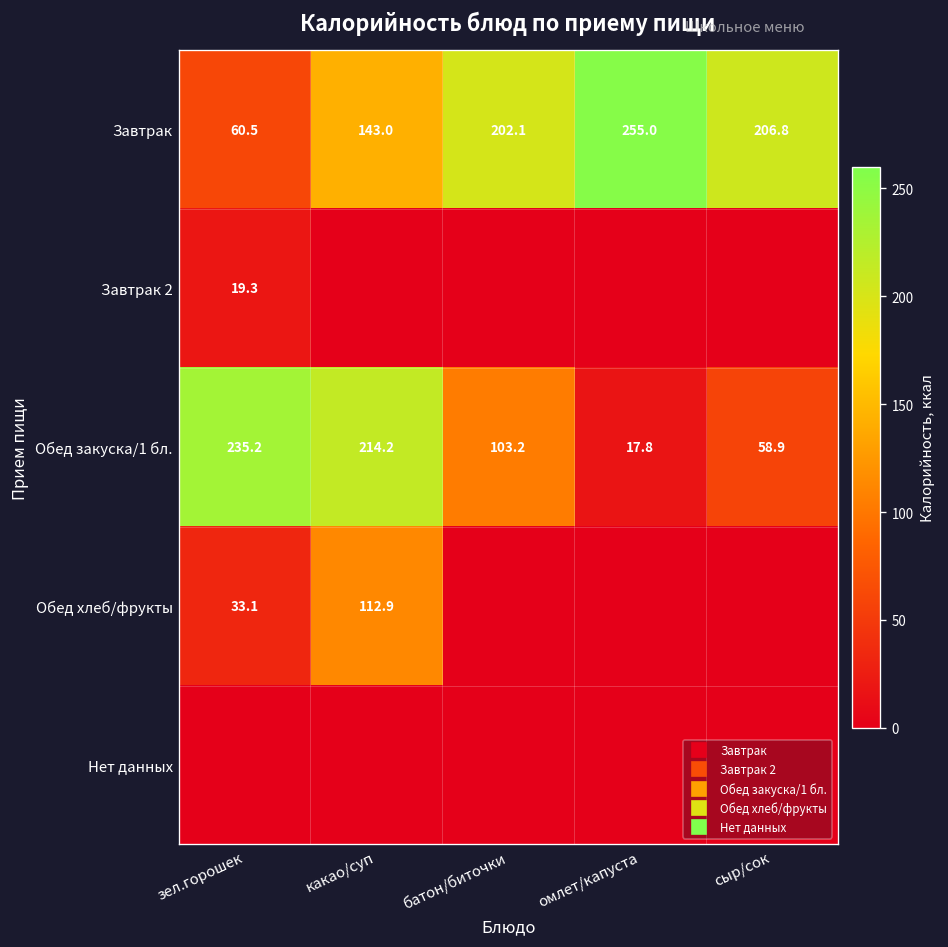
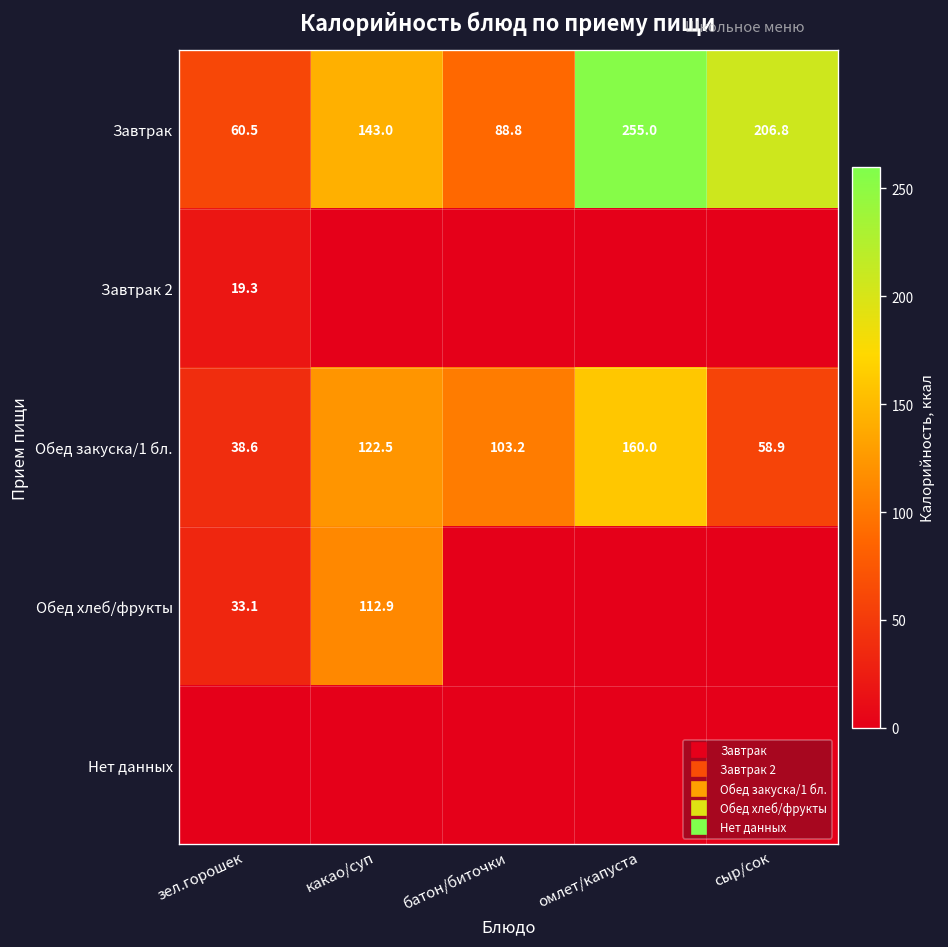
  {
    "Завтрак": {
      "зел.горошек": 60.5,
      "какао/суп": 143.0,
-     "батон/биточки": 202.1,
+     "батон/биточки": 88.8,
      "омлет/капуста": 255.0,
      "сыр/сок": 206.8
    },
    "Завтрак 2": {
      "зел.горошек": 19.3
    },
    "Обед закуска/1 бл.": {
-     "зел.горошек": 235.2,
-     "какао/суп": 214.2,
+     "зел.горошек": 38.6,
+     "какао/суп": 122.5,
      "батон/биточки": 103.2,
-     "омлет/капуста": 17.8,
+     "омлет/капуста": 160.0,
      "сыр/сок": 58.9
    },
    "Обед хлеб/фрукты": {
      "зел.горошек": 33.1,
      "какао/суп": 112.9
    }
  }
